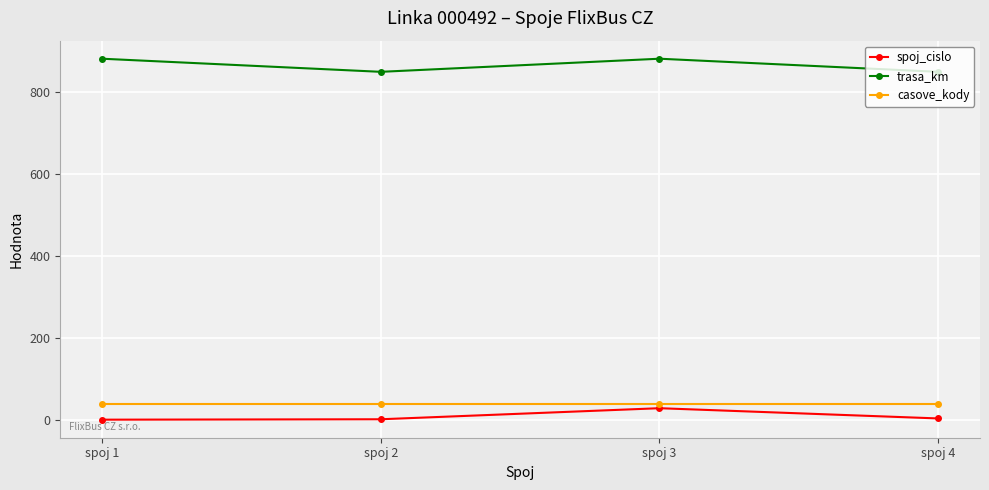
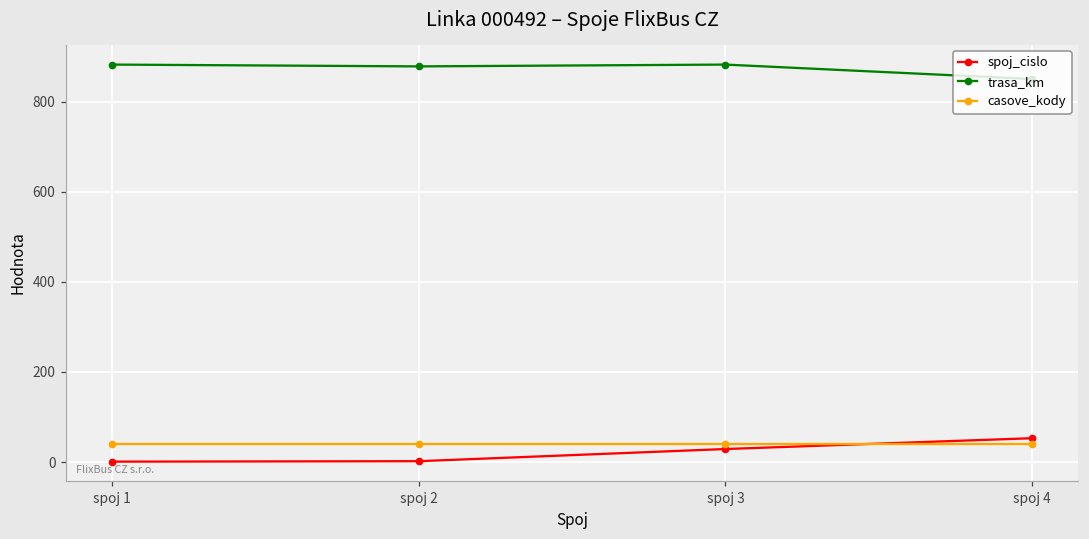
  {
    "spoj_cislo": {
      "spoj 1": 0,
      "spoj 2": 0,
      "spoj 3": 30,
-     "spoj 4": 0
+     "spoj 4": 50
    },
    "trasa_km": {
      "spoj 1": 880,
-     "spoj 2": 850,
+     "spoj 2": 880,
      "spoj 3": 880
    },
    "casove_kody": {
      "spoj 1": 40,
      "spoj 2": 40,
      "spoj 3": 40,
      "spoj 4": 40
    }
  }
